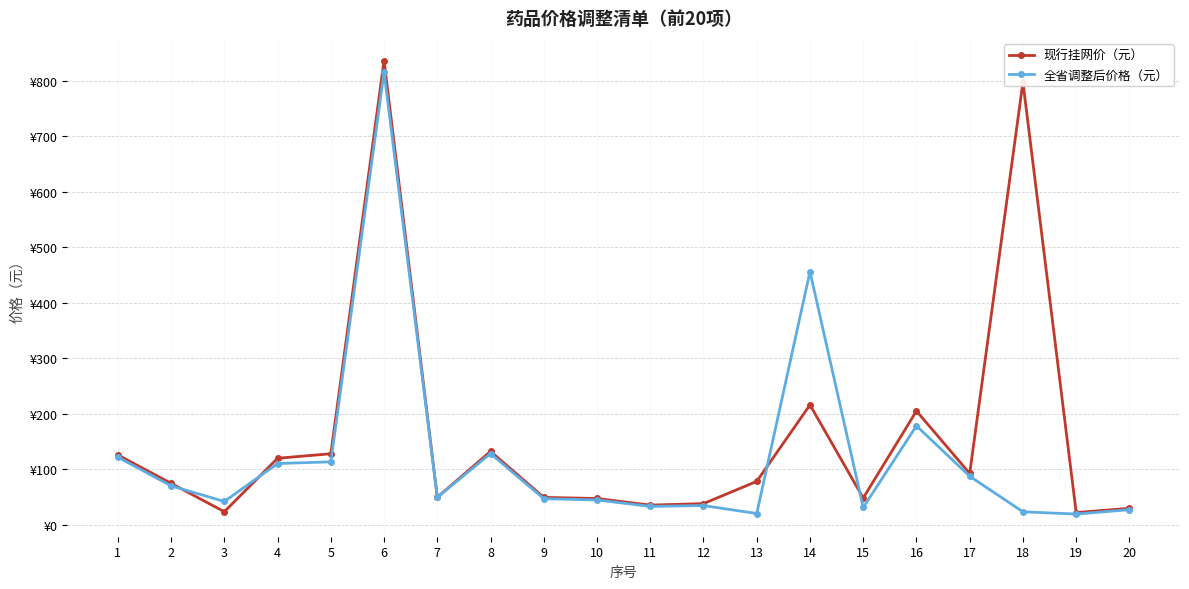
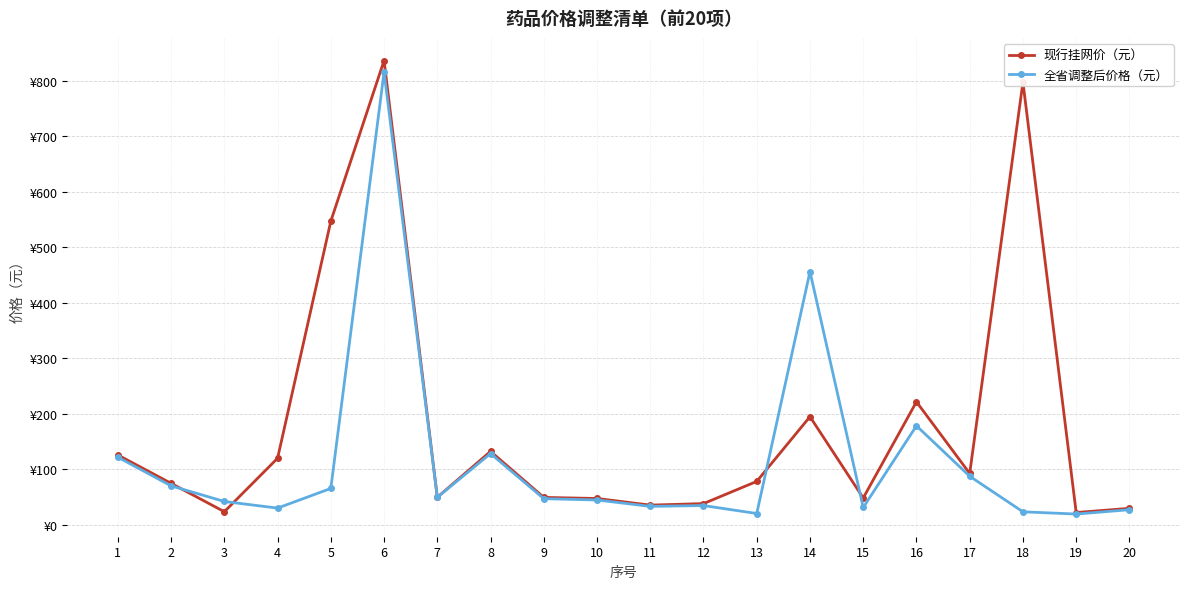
  {
    "现行挂网价（元）": {
      "3": "¥20",
      "4": "¥120",
-     "5": "¥130",
+     "5": "¥550",
      "6": "¥840",
      "13": "¥80",
-     "14": "¥220",
+     "14": "¥190",
      "15": "¥50",
-     "16": "¥210",
+     "16": "¥220",
      "17": "¥90"
    },
    "全省调整后价格（元）": {
      "3": "¥40",
-     "4": "¥110",
-     "5": "¥110",
+     "4": "¥30",
+     "5": "¥70",
      "6": "¥820",
      "13": "¥20",
      "14": "¥460",
      "15": "¥30",
      "16": "¥180",
      "17": "¥90",
      "18": "¥20"
    }
  }
